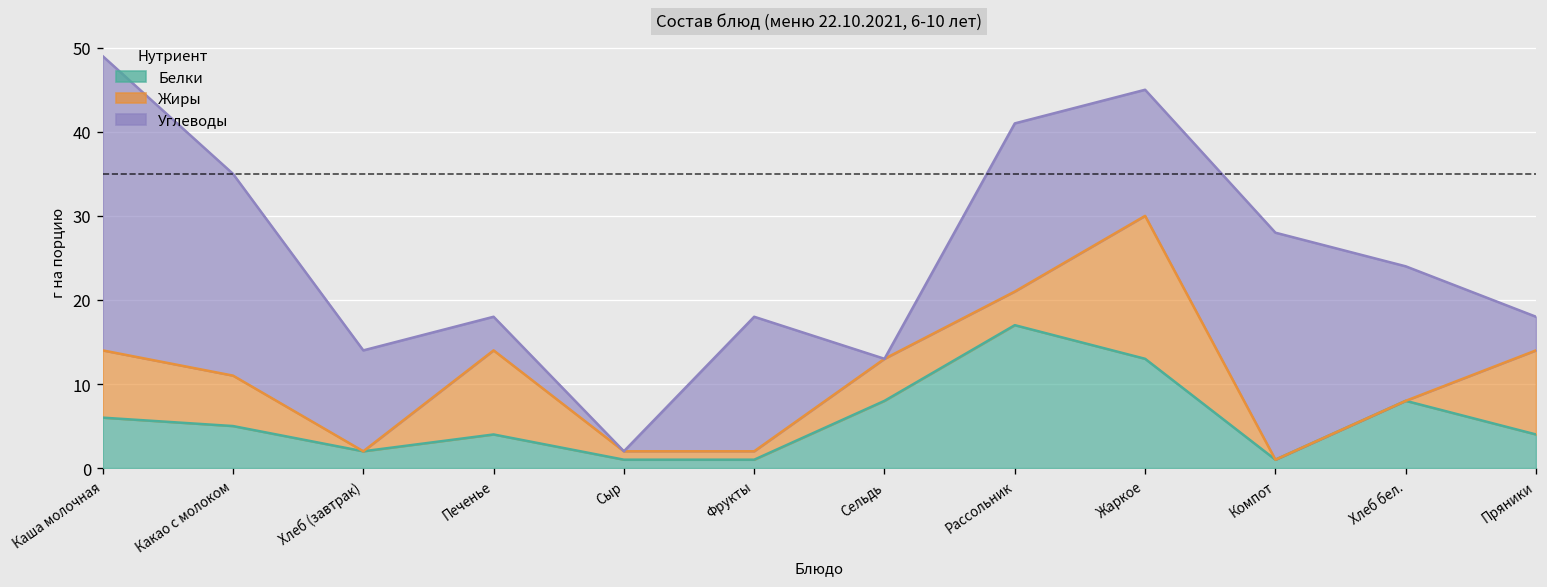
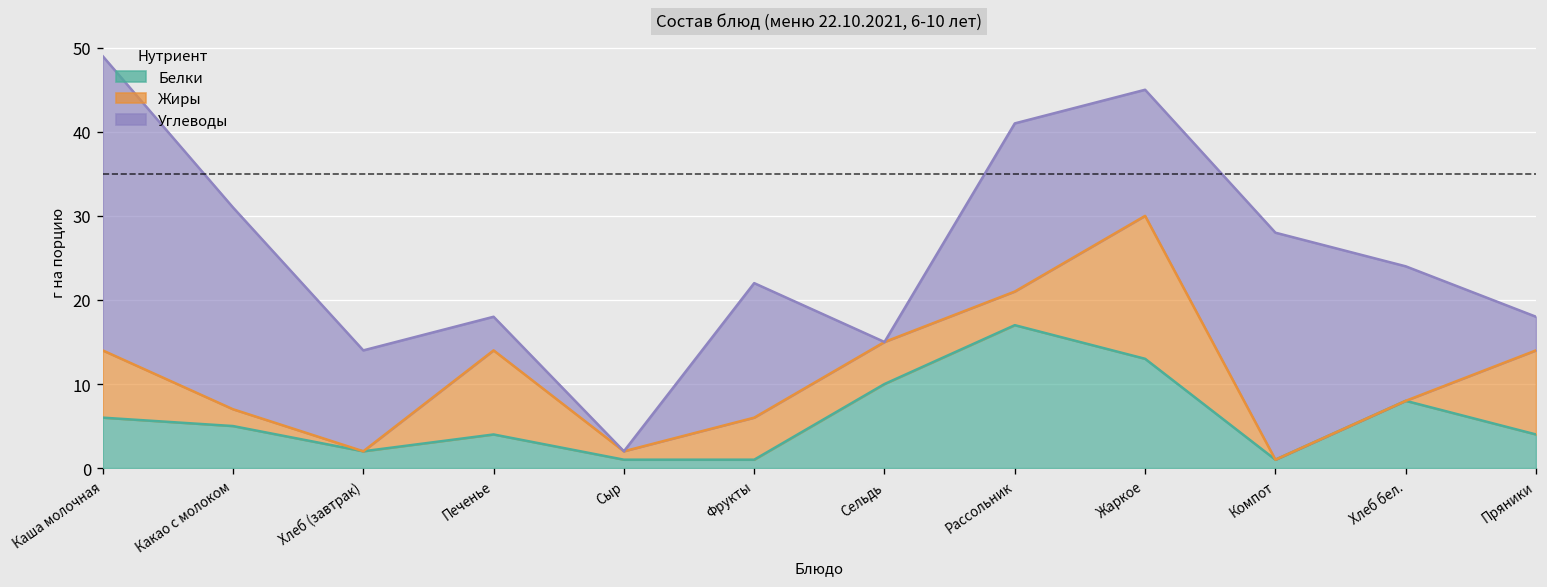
  {
    "Белки": {
      "Каша молочная": 6,
      "Какао с молоком": 5,
      "Печенье": 4,
      "Сыр": 1,
      "Фрукты": 1,
-     "Сельдь": 8,
+     "Сельдь": 10,
      "Рассольник": 17,
      "Жаркое": 13,
      "Пряники": 4
    },
    "Жиры": {
      "Каша молочная": 8,
-     "Какао с молоком": 6,
+     "Какао с молоком": 2,
      "Печенье": 10,
-     "Фрукты": 1,
+     "Фрукты": 5,
      "Рассольник": 4,
      "Жаркое": 17,
      "Пряники": 10
    },
    "Углеводы": {
      "Каша молочная": 35,
      "Какао с молоком": 24,
      "Хлеб (завтрак)": 12,
      "Печенье": 4,
      "Фрукты": 16,
      "Рассольник": 20,
      "Жаркое": 15,
      "Компот": 27,
      "Хлеб бел.": 16,
      "Пряники": 4
    }
  }
